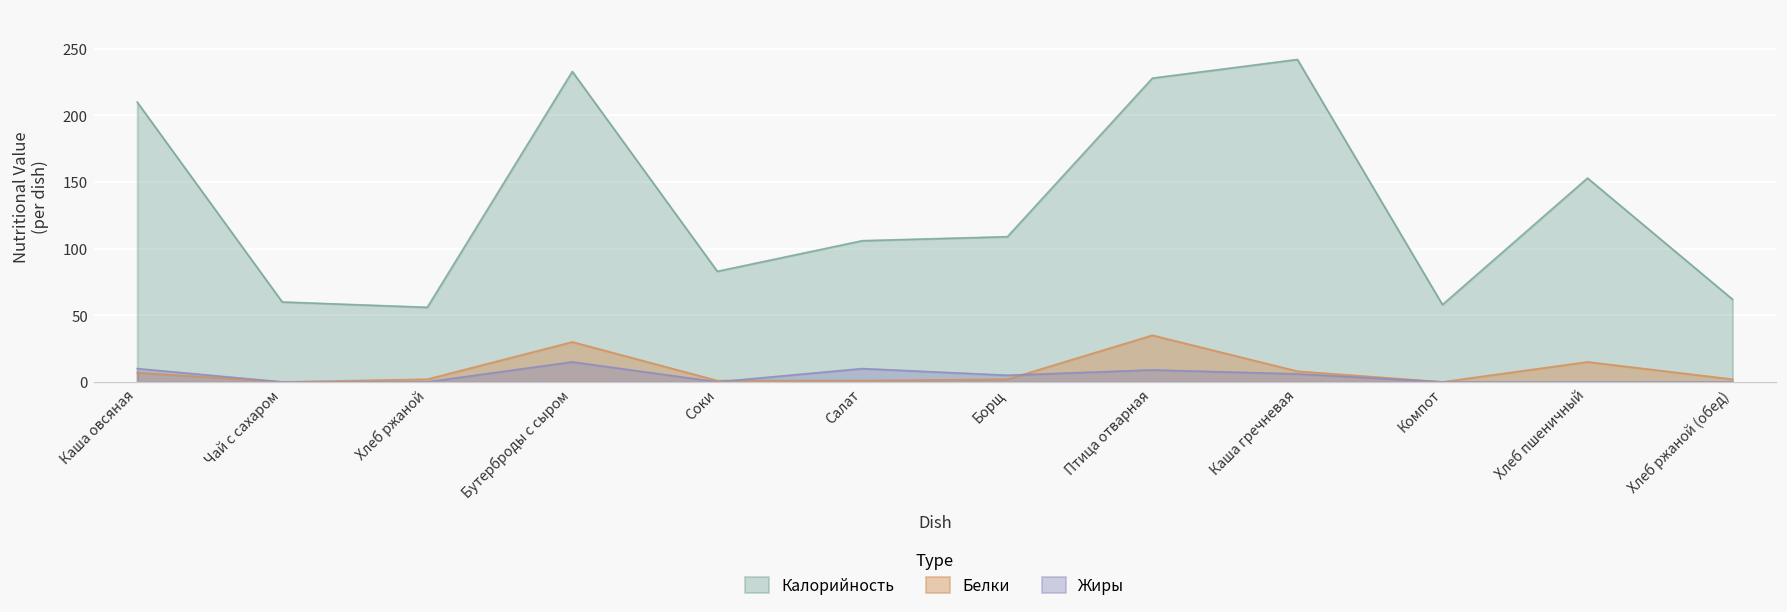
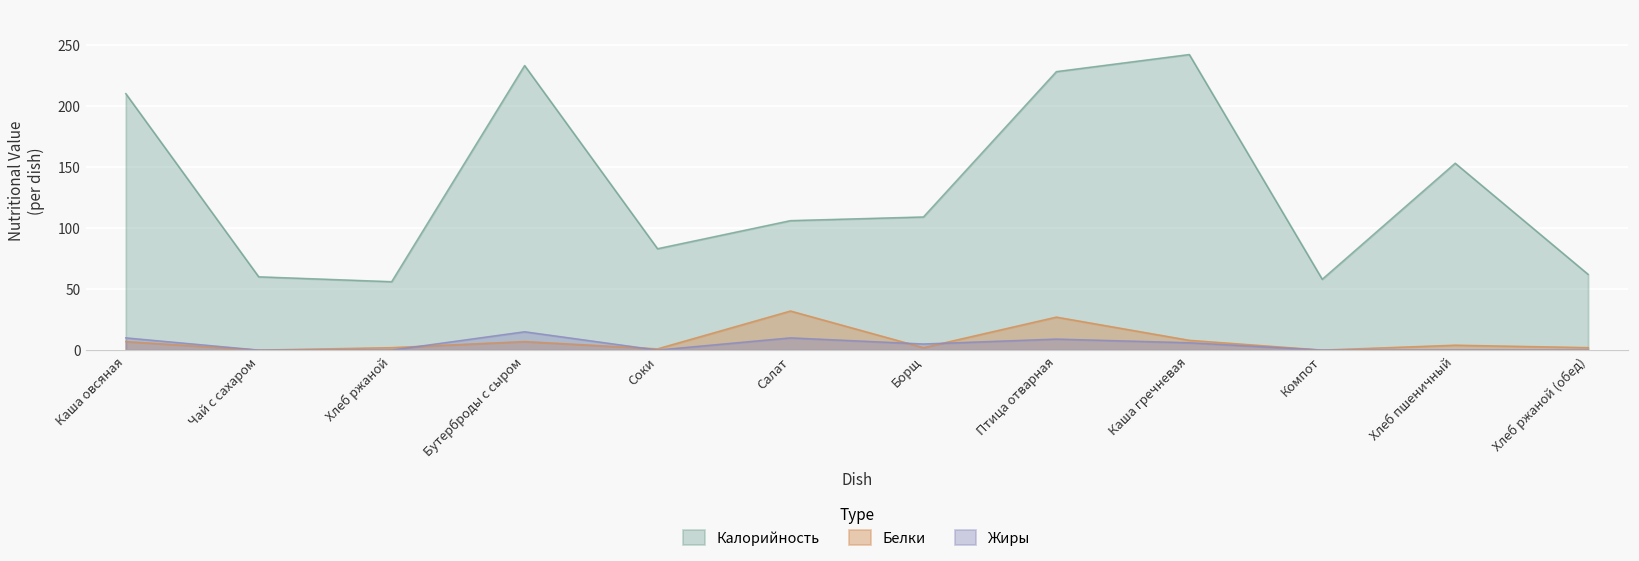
  {
    "Белки": {
      "Каша овсяная": 7,
-     "Бутерброды с сыром": 30,
-     "Салат": 1,
+     "Бутерброды с сыром": 7,
+     "Салат": 32,
      "Борщ": 2,
-     "Птица отварная": 35,
-     "Хлеб пшеничный": 15
+     "Птица отварная": 27,
+     "Хлеб пшеничный": 4
    }
  }
